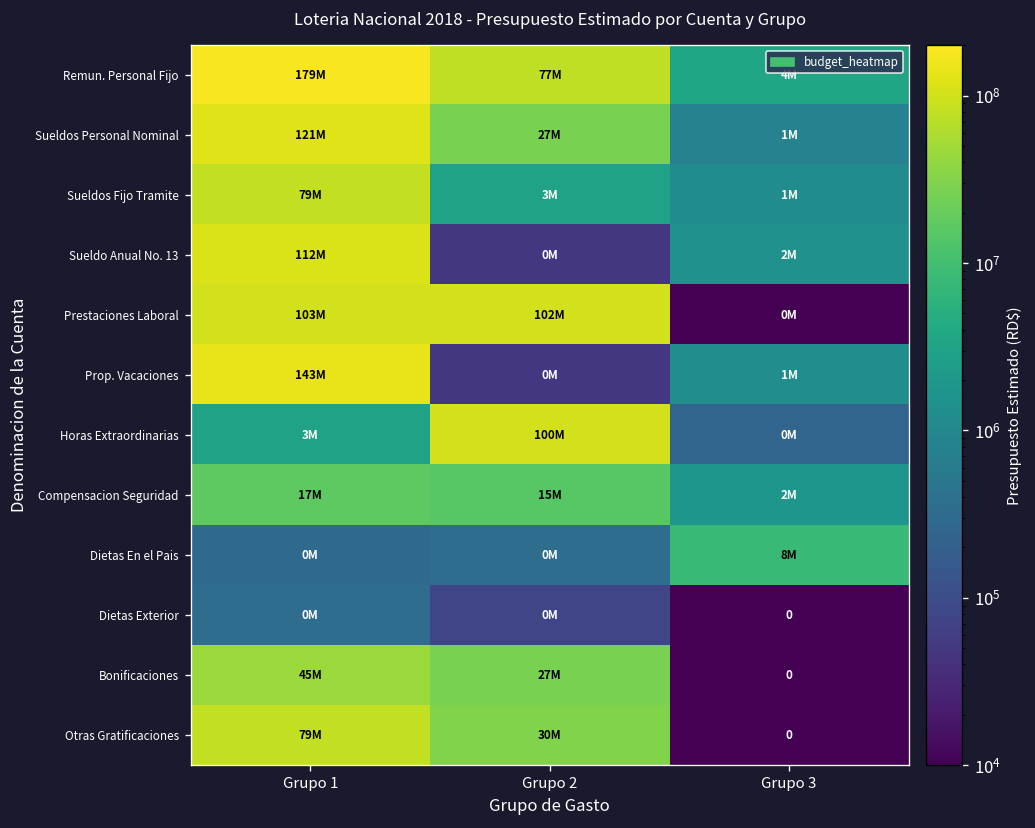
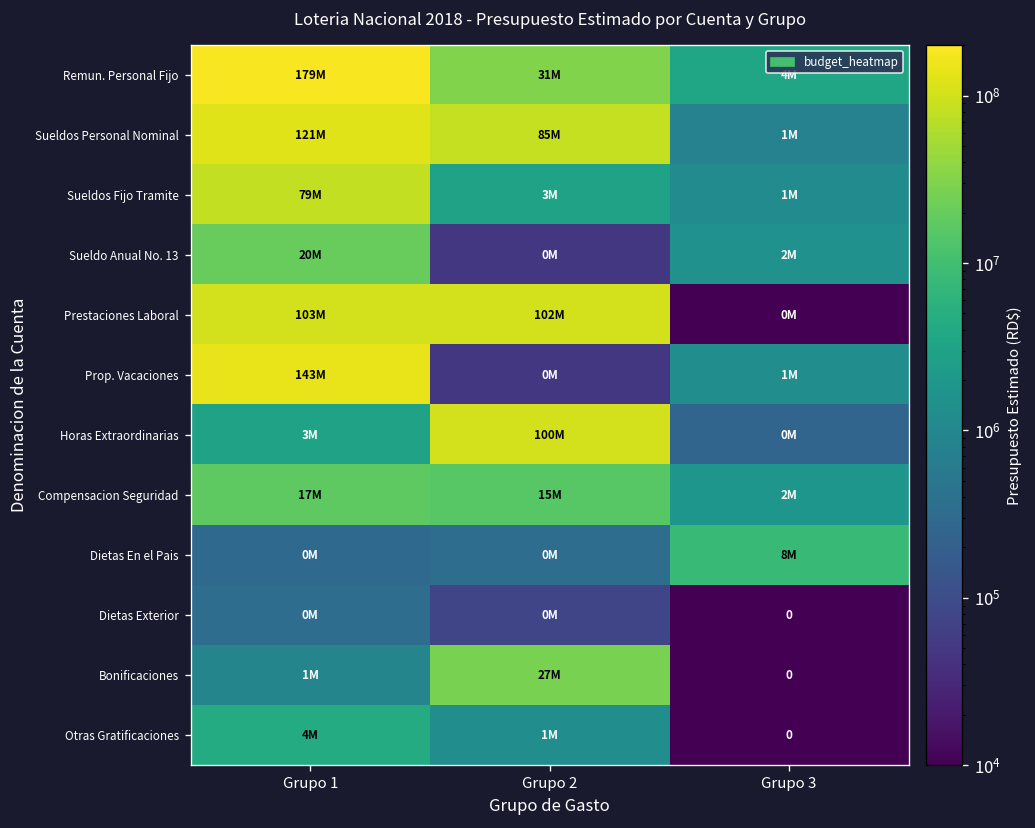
  {
    "Remun. Personal Fijo": {
      "Grupo 1": "179M",
-     "Grupo 2": "77M"
+     "Grupo 2": "31M"
    },
    "Sueldos Personal Nominal": {
      "Grupo 1": "121M",
-     "Grupo 2": "27M",
+     "Grupo 2": "85M",
      "Grupo 3": "1M"
    },
    "Sueldos Fijo Tramite": {
      "Grupo 1": "79M",
      "Grupo 2": "3M",
      "Grupo 3": "1M"
    },
    "Sueldo Anual No. 13": {
-     "Grupo 1": "112M",
+     "Grupo 1": "20M",
      "Grupo 2": "0M",
      "Grupo 3": "2M"
    },
    "Prestaciones Laboral": {
      "Grupo 1": "103M",
      "Grupo 2": "102M",
      "Grupo 3": "0M"
    },
    "Prop. Vacaciones": {
      "Grupo 1": "143M",
      "Grupo 2": "0M",
      "Grupo 3": "1M"
    },
    "Horas Extraordinarias": {
      "Grupo 1": "3M",
      "Grupo 2": "100M",
      "Grupo 3": "0M"
    },
    "Compensacion Seguridad": {
      "Grupo 1": "17M",
      "Grupo 2": "15M",
      "Grupo 3": "2M"
    },
    "Dietas En el Pais": {
      "Grupo 1": "0M",
      "Grupo 2": "0M",
      "Grupo 3": "8M"
    },
    "Dietas Exterior": {
      "Grupo 1": "0M",
      "Grupo 2": "0M",
      "Grupo 3": "0"
    },
    "Bonificaciones": {
-     "Grupo 1": "45M",
+     "Grupo 1": "1M",
      "Grupo 2": "27M",
      "Grupo 3": "0"
    },
    "Otras Gratificaciones": {
-     "Grupo 1": "79M",
-     "Grupo 2": "30M",
+     "Grupo 1": "4M",
+     "Grupo 2": "1M",
      "Grupo 3": "0"
    }
  }
